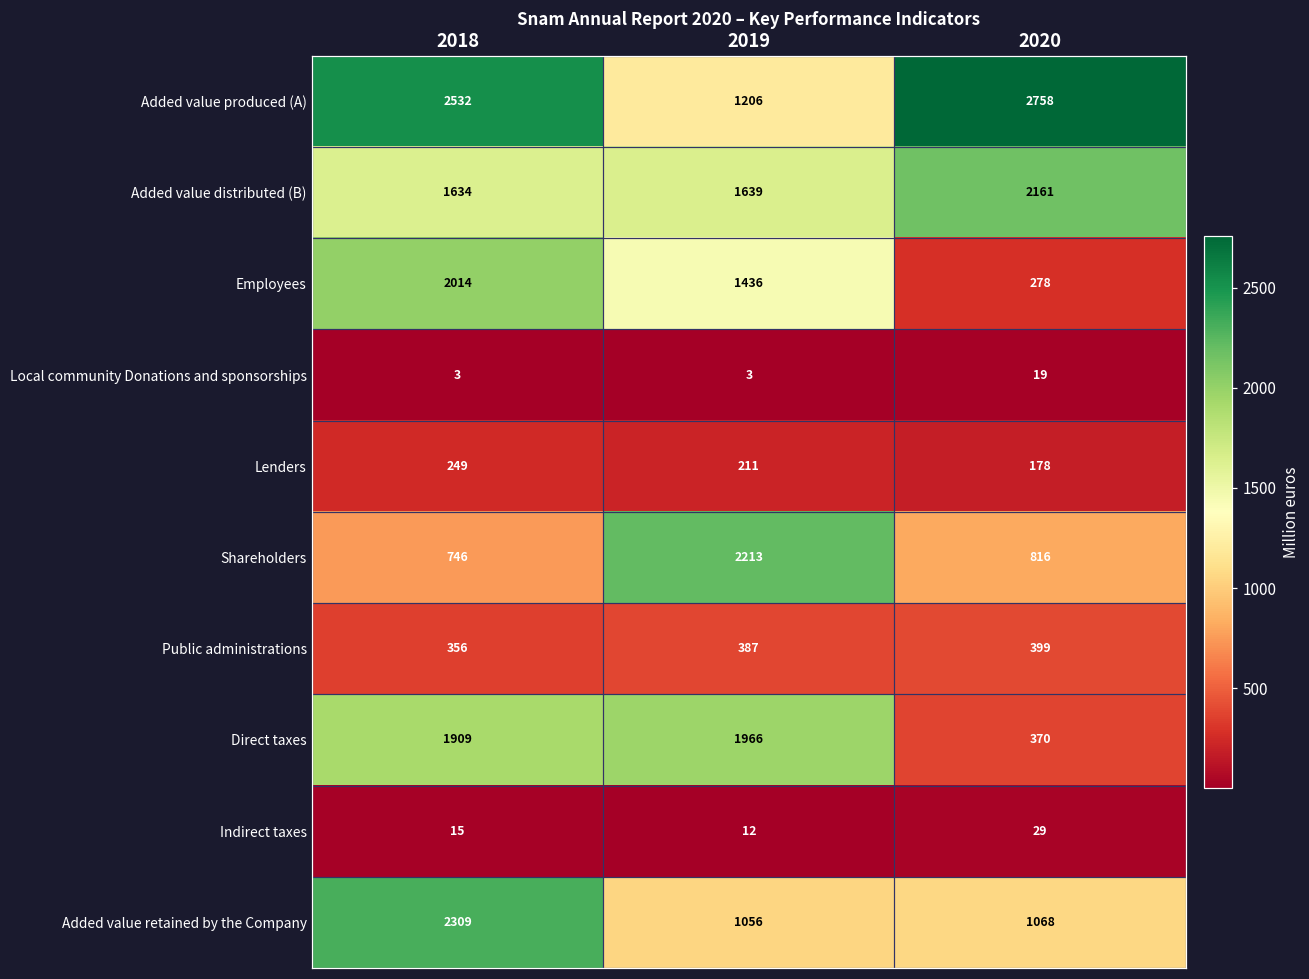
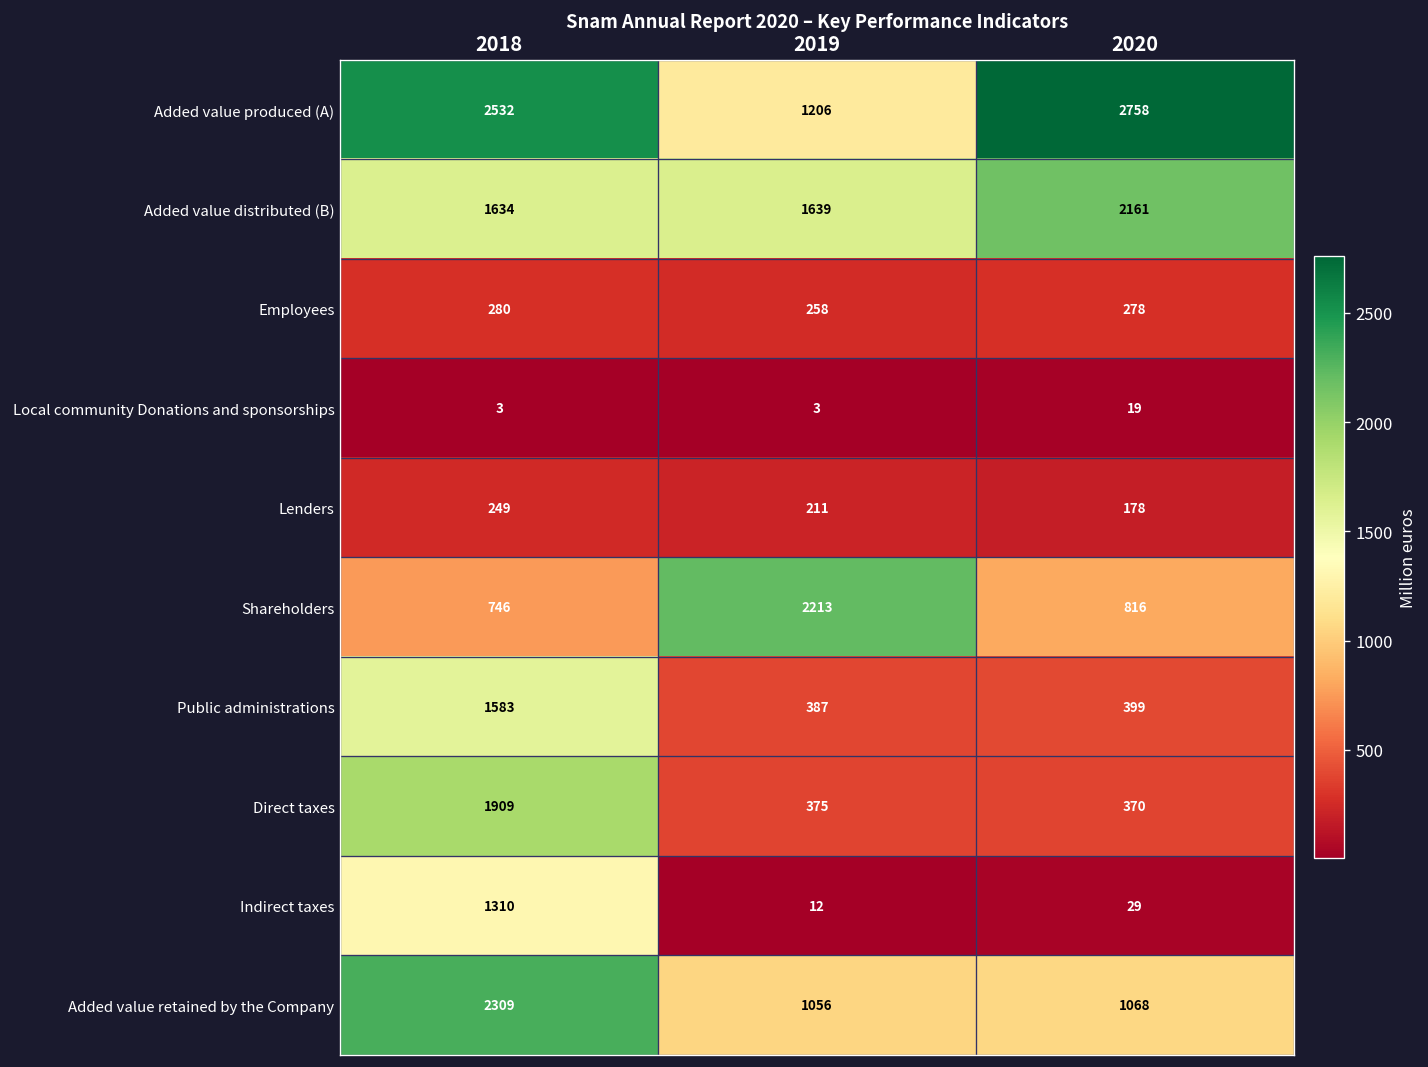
  {
    "Added value produced (A)": {
      "2018": 2532,
      "2019": 1206,
      "2020": 2758
    },
    "Added value distributed (B)": {
      "2018": 1634,
      "2019": 1639,
      "2020": 2161
    },
    "Employees": {
-     "2018": 2014,
-     "2019": 1436,
+     "2018": 280,
+     "2019": 258,
      "2020": 278
    },
    "Local community Donations and sponsorships": {
      "2018": 3,
      "2019": 3,
      "2020": 19
    },
    "Lenders": {
      "2018": 249,
      "2019": 211,
      "2020": 178
    },
    "Shareholders": {
      "2018": 746,
      "2019": 2213,
      "2020": 816
    },
    "Public administrations": {
-     "2018": 356,
+     "2018": 1583,
      "2019": 387,
      "2020": 399
    },
    "Direct taxes": {
      "2018": 1909,
-     "2019": 1966,
+     "2019": 375,
      "2020": 370
    },
    "Indirect taxes": {
-     "2018": 15,
+     "2018": 1310,
      "2019": 12,
      "2020": 29
    },
    "Added value retained by the Company": {
      "2018": 2309,
      "2019": 1056,
      "2020": 1068
    }
  }
